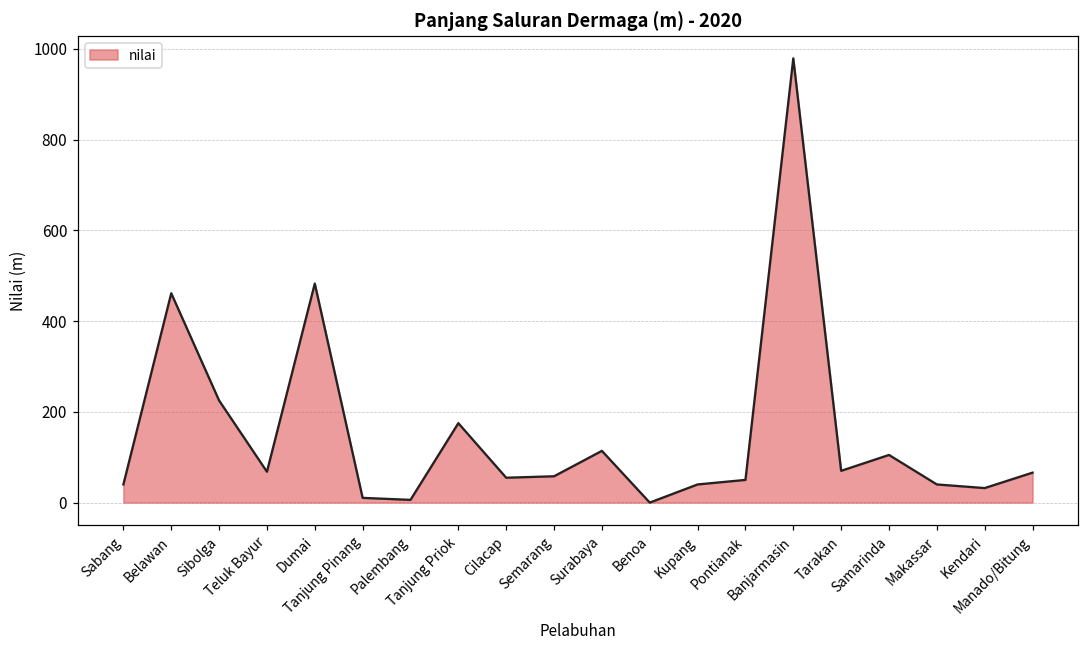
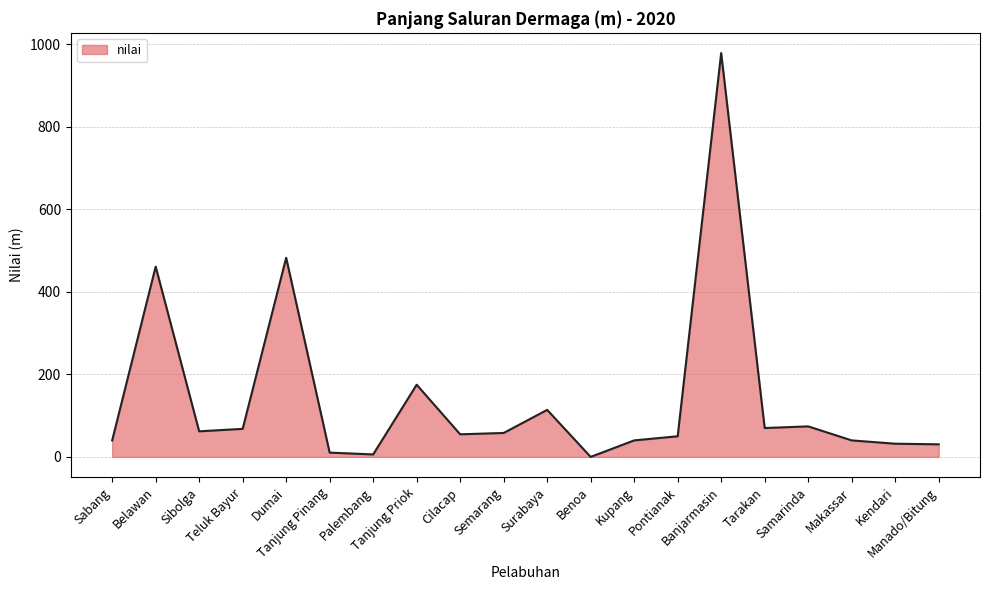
  {
    "Sabang": 40,
    "Belawan": 460,
-   "Sibolga": 230,
+   "Sibolga": 60,
    "Teluk Bayur": 70,
    "Dumai": 480,
    "Tanjung Pinang": 10,
    "Palembang": 10,
    "Tanjung Priok": 180,
    "Cilacap": 50,
    "Semarang": 60,
    "Surabaya": 110,
    "Benoa": 0,
    "Kupang": 40,
    "Pontianak": 50,
    "Banjarmasin": 980,
    "Tarakan": 70,
-   "Samarinda": 110,
+   "Samarinda": 70,
    "Makassar": 40,
    "Kendari": 30,
-   "Manado/Bitung": 70
+   "Manado/Bitung": 30
  }
